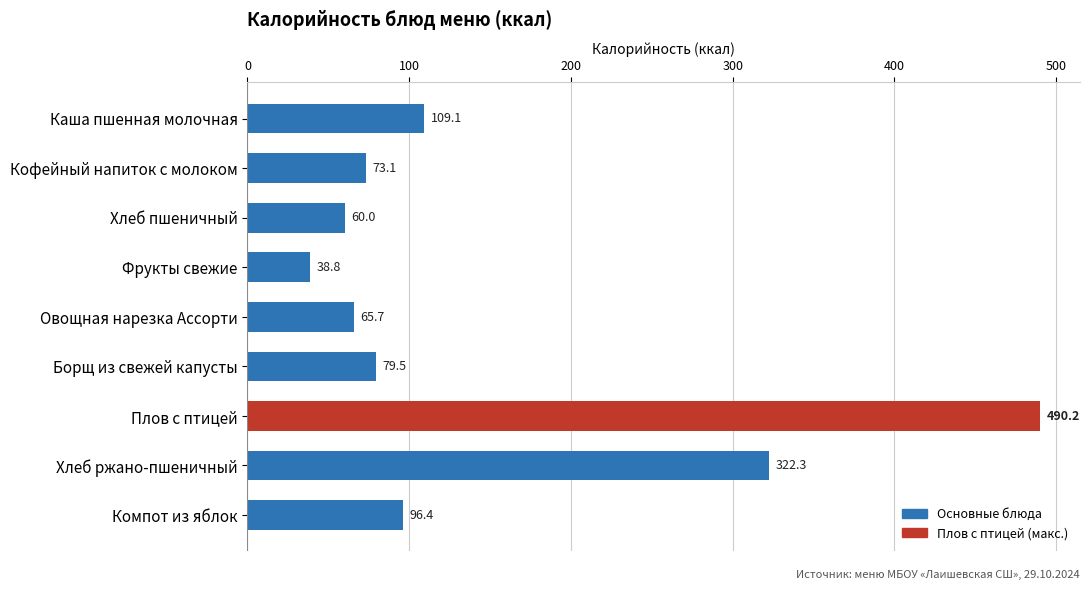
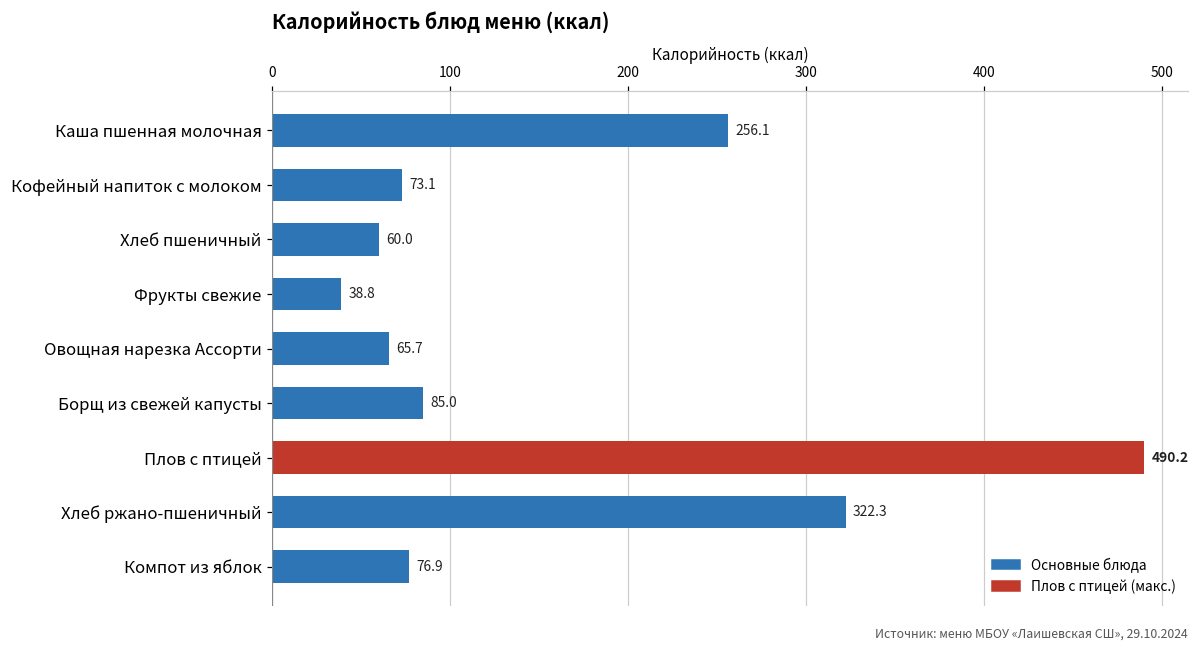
  {
-   "Каша пшенная молочная": 109.1,
+   "Каша пшенная молочная": 256.1,
    "Кофейный напиток с молоком": 73.1,
    "Хлеб пшеничный": 60.0,
    "Фрукты свежие": 38.8,
    "Овощная нарезка Ассорти": 65.7,
-   "Борщ из свежей капусты": 79.5,
+   "Борщ из свежей капусты": 85.0,
    "Плов с птицей": 490.2,
    "Хлеб ржано-пшеничный": 322.3,
-   "Компот из яблок": 96.4
+   "Компот из яблок": 76.9
  }
